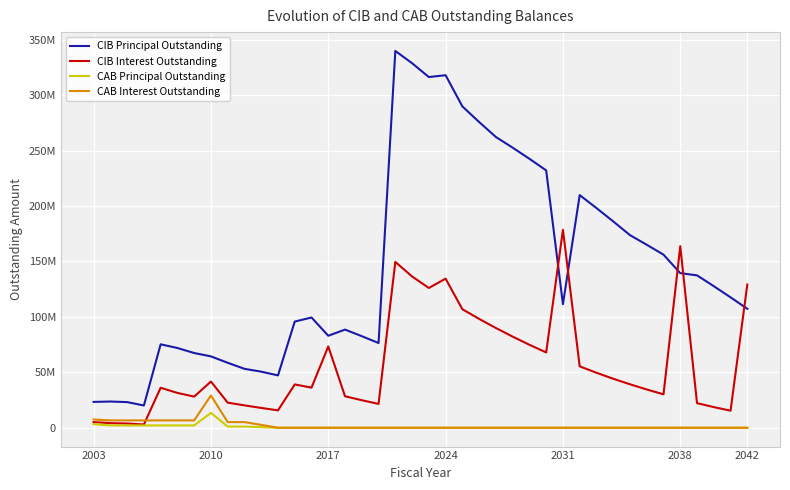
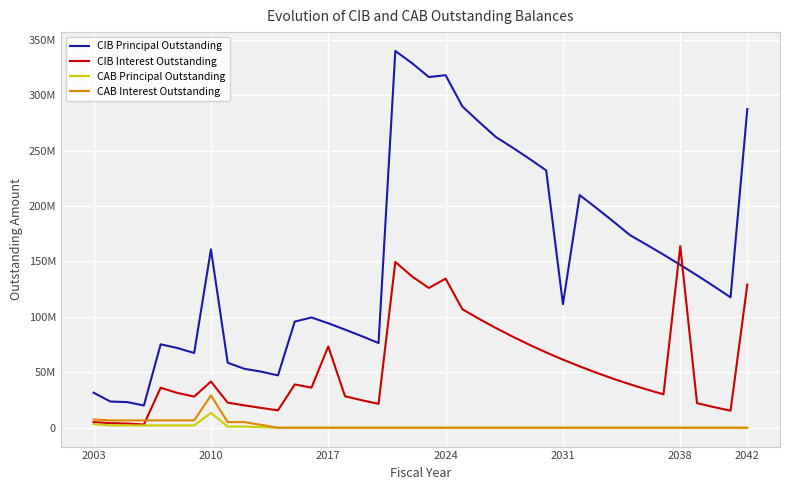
  {
    "CIB Principal Outstanding": {
-     "2003": 23000000,
-     "2010": 64000000,
-     "2017": 83000000,
+     "2003": 32000000,
+     "2010": 161000000,
+     "2017": 94000000,
      "2024": 318000000,
      "2031": 111000000,
-     "2038": 139000000,
-     "2042": 107000000
+     "2038": 147000000,
+     "2042": 287000000
    },
    "CIB Interest Outstanding": {
      "2010": 42000000,
      "2017": 73000000,
      "2024": 135000000,
-     "2031": 179000000,
+     "2031": 61000000,
      "2038": 164000000,
      "2042": 129000000
    },
    "CAB Principal Outstanding": {
      "2010": 13000000
    },
    "CAB Interest Outstanding": {
      "2003": 7000000,
      "2010": 29000000
    }
  }
